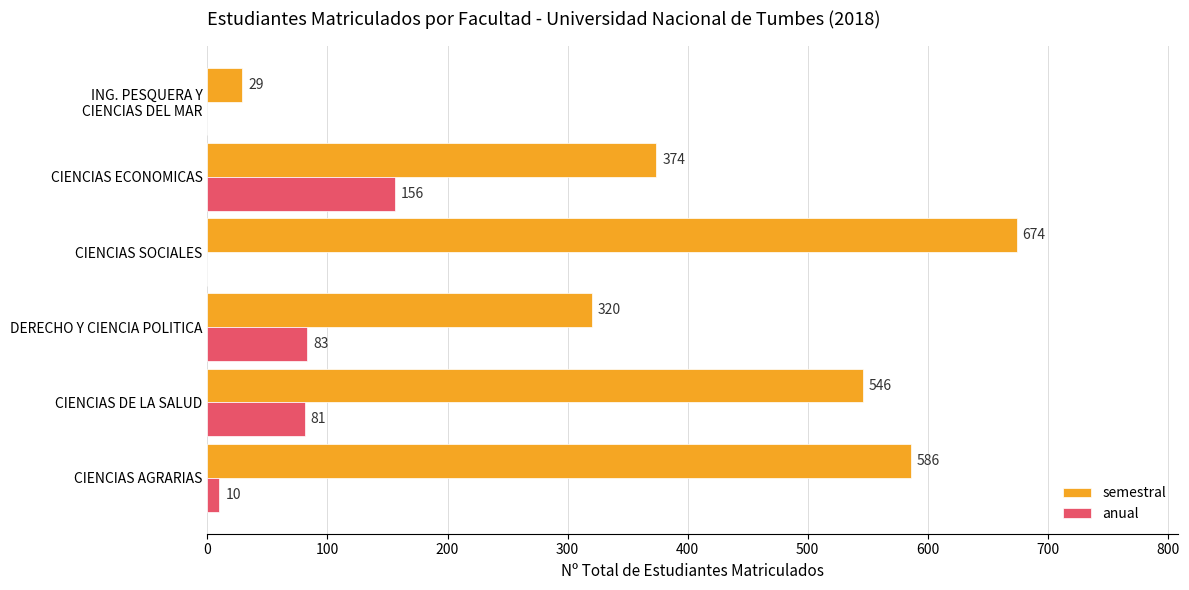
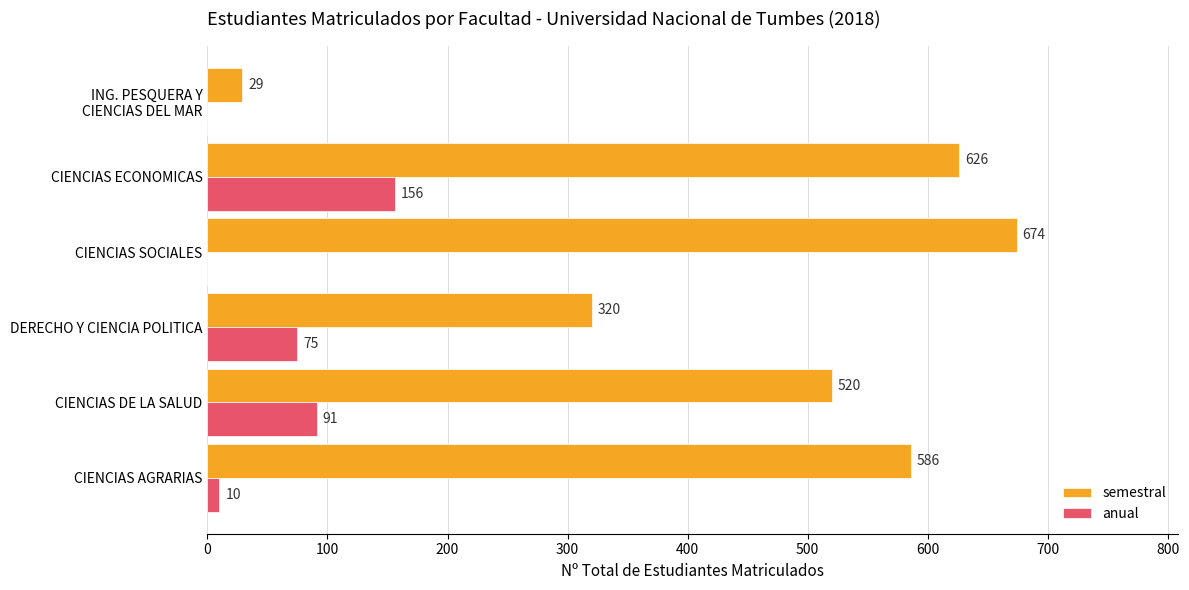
  {
    "semestral": {
      "ING. PESQUERA Y CIENCIAS DEL MAR": 29,
-     "CIENCIAS ECONOMICAS": 374,
+     "CIENCIAS ECONOMICAS": 626,
      "CIENCIAS SOCIALES": 674,
      "DERECHO Y CIENCIA POLITICA": 320,
-     "CIENCIAS DE LA SALUD": 546,
+     "CIENCIAS DE LA SALUD": 520,
      "CIENCIAS AGRARIAS": 586
    },
    "anual": {
      "CIENCIAS ECONOMICAS": 156,
-     "DERECHO Y CIENCIA POLITICA": 83,
-     "CIENCIAS DE LA SALUD": 81,
+     "DERECHO Y CIENCIA POLITICA": 75,
+     "CIENCIAS DE LA SALUD": 91,
      "CIENCIAS AGRARIAS": 10
    }
  }
